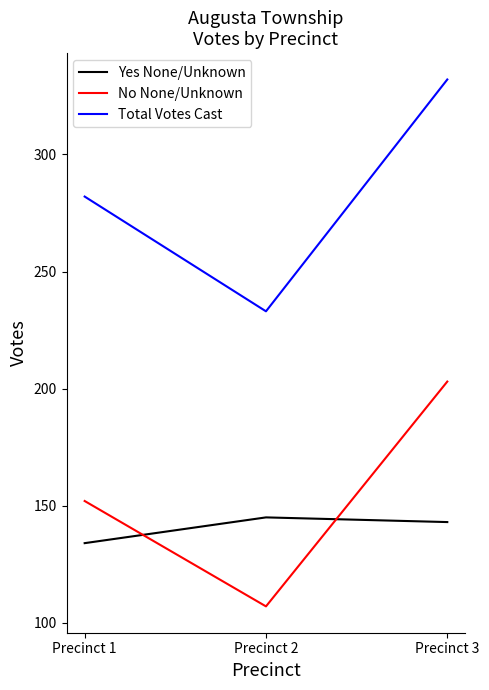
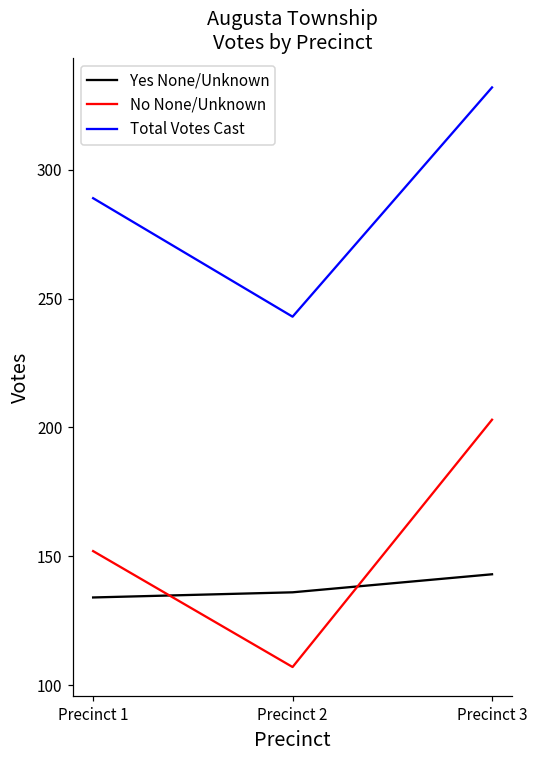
  {
    "Yes None/Unknown": {
      "Precinct 1": 134,
-     "Precinct 2": 145,
+     "Precinct 2": 136,
      "Precinct 3": 143
    },
    "No None/Unknown": {
      "Precinct 1": 152,
      "Precinct 2": 107,
      "Precinct 3": 203
    },
    "Total Votes Cast": {
-     "Precinct 1": 282,
-     "Precinct 2": 233,
+     "Precinct 1": 289,
+     "Precinct 2": 243,
      "Precinct 3": 332
    }
  }
